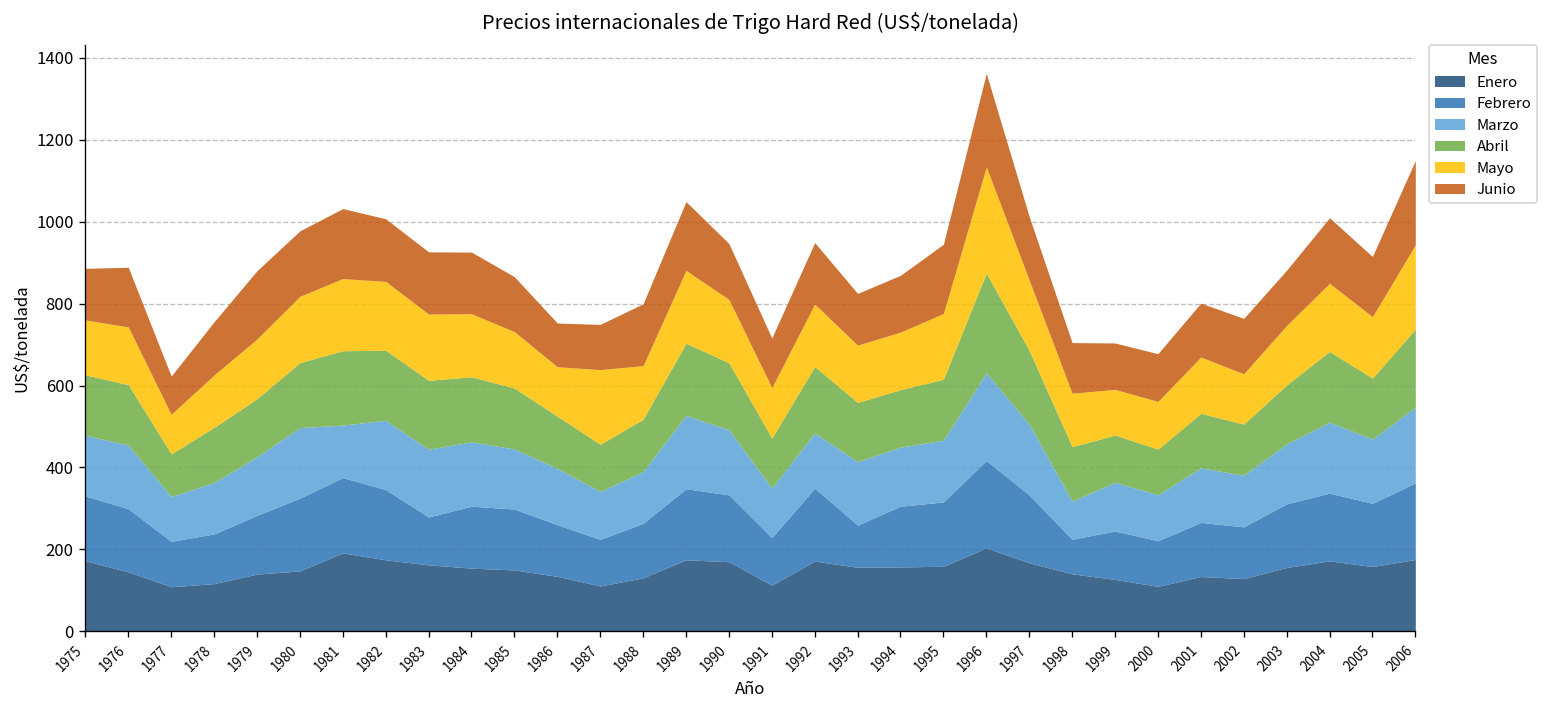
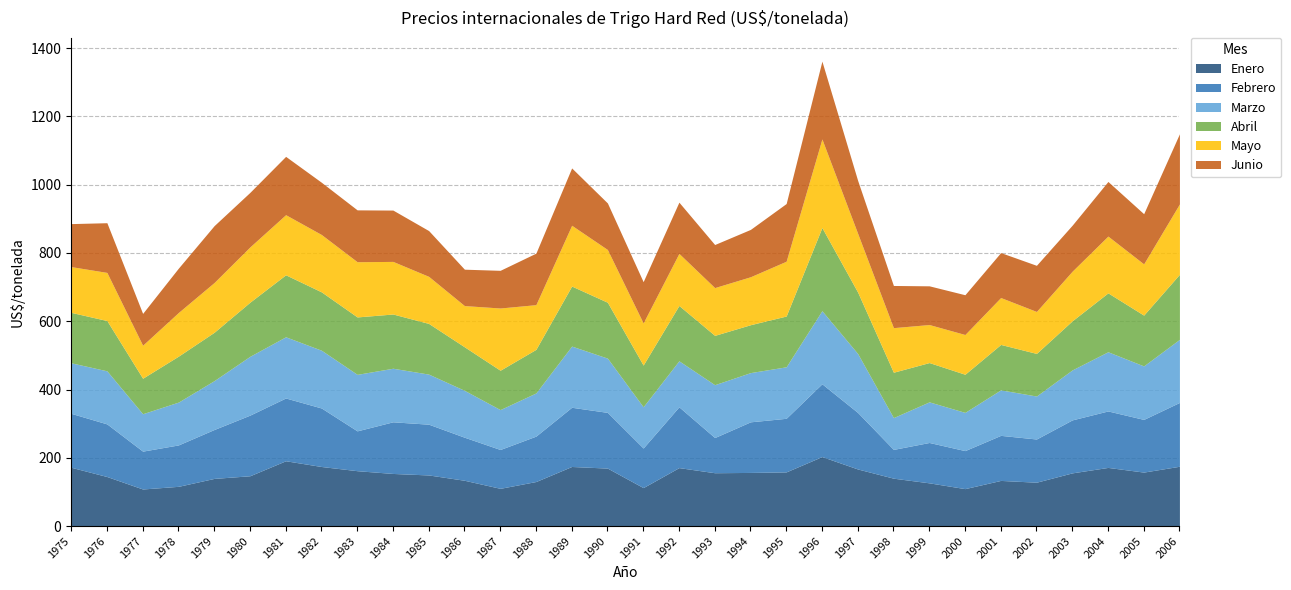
  {
    "Enero": {
      "1975": 170,
      "1976": 150,
      "1977": 110,
      "1978": 120,
      "1979": 140,
      "1980": 150,
      "1981": 190,
      "1982": 170,
      "1983": 160,
      "1984": 150,
      "1985": 150,
      "1986": 130,
      "1987": 110,
      "1988": 130,
      "1989": 170,
      "1990": 170,
      "1991": 110,
      "1992": 170,
      "1993": 160,
      "1994": 160,
      "1995": 160,
      "1996": 200,
      "1997": 170,
      "1998": 140,
      "1999": 130,
      "2000": 110,
      "2001": 130,
      "2002": 130,
      "2003": 160,
      "2004": 170,
      "2005": 160,
      "2006": 180
    },
    "Febrero": {
      "1975": 160,
      "1976": 150,
      "1977": 110,
      "1978": 120,
      "1979": 140,
      "1980": 180,
      "1981": 180,
      "1982": 170,
      "1983": 120,
      "1984": 150,
      "1985": 150,
      "1986": 130,
      "1987": 110,
      "1988": 130,
      "1989": 170,
      "1990": 160,
      "1991": 120,
      "1992": 180,
      "1993": 100,
      "1994": 150,
      "1995": 160,
      "1996": 210,
      "1997": 170,
      "1998": 80,
      "1999": 120,
      "2000": 110,
      "2001": 130,
      "2002": 130,
      "2003": 160,
      "2004": 170,
      "2005": 150,
      "2006": 190
    },
    "Marzo": {
      "1975": 150,
      "1976": 160,
      "1977": 110,
      "1978": 130,
      "1979": 140,
      "1980": 170,
-     "1981": 130,
+     "1981": 180,
      "1982": 170,
      "1983": 170,
      "1984": 160,
      "1985": 150,
      "1986": 140,
      "1987": 120,
      "1988": 130,
      "1989": 180,
      "1990": 160,
      "1991": 120,
      "1992": 130,
      "1993": 150,
      "1994": 140,
      "1995": 150,
      "1996": 210,
      "1997": 170,
      "1998": 90,
      "1999": 120,
      "2000": 110,
      "2001": 130,
      "2002": 130,
      "2003": 150,
      "2004": 170,
      "2005": 160,
      "2006": 180
    },
    "Abril": {
      "1975": 150,
      "1976": 150,
      "1977": 100,
      "1978": 130,
      "1979": 140,
      "1980": 160,
      "1981": 180,
      "1982": 170,
      "1983": 170,
      "1984": 160,
      "1985": 150,
      "1986": 130,
      "1987": 120,
      "1988": 130,
      "1989": 180,
      "1990": 160,
      "1991": 120,
      "1992": 160,
      "1993": 140,
      "1994": 140,
      "1995": 150,
      "1996": 240,
      "1997": 180,
      "1998": 130,
      "1999": 120,
      "2000": 110,
      "2001": 130,
      "2002": 120,
      "2003": 140,
      "2004": 170,
      "2005": 150,
      "2006": 190
    },
    "Mayo": {
      "1975": 130,
      "1976": 140,
      "1977": 100,
      "1978": 130,
      "1979": 150,
      "1980": 160,
      "1981": 180,
      "1982": 170,
      "1983": 160,
      "1984": 150,
      "1985": 140,
      "1986": 120,
      "1987": 180,
      "1988": 130,
      "1989": 180,
      "1990": 150,
      "1991": 120,
      "1992": 150,
      "1993": 140,
      "1994": 140,
      "1995": 160,
      "1996": 260,
      "1997": 170,
      "1998": 130,
      "1999": 110,
      "2000": 120,
      "2001": 140,
      "2002": 120,
      "2003": 150,
      "2004": 170,
      "2005": 150,
      "2006": 210
    },
    "Junio": {
      "1975": 130,
      "1976": 150,
      "1977": 90,
      "1978": 130,
      "1979": 170,
      "1980": 160,
      "1981": 170,
      "1982": 150,
      "1983": 150,
      "1984": 150,
      "1985": 130,
      "1986": 110,
      "1987": 110,
      "1988": 150,
      "1989": 170,
      "1990": 140,
      "1991": 120,
      "1992": 150,
      "1993": 130,
      "1994": 140,
      "1995": 170,
      "1996": 230,
      "1997": 160,
      "1998": 120,
      "1999": 110,
      "2000": 120,
      "2001": 130,
      "2002": 140,
      "2003": 130,
      "2004": 160,
      "2005": 150,
      "2006": 210
    }
  }
